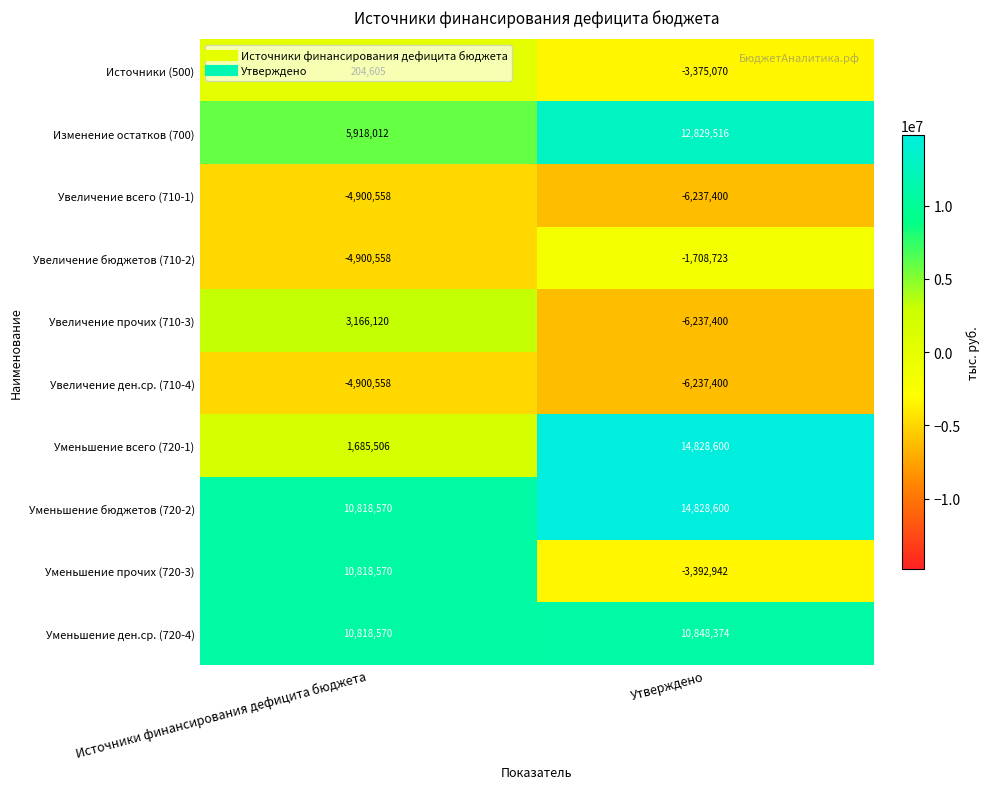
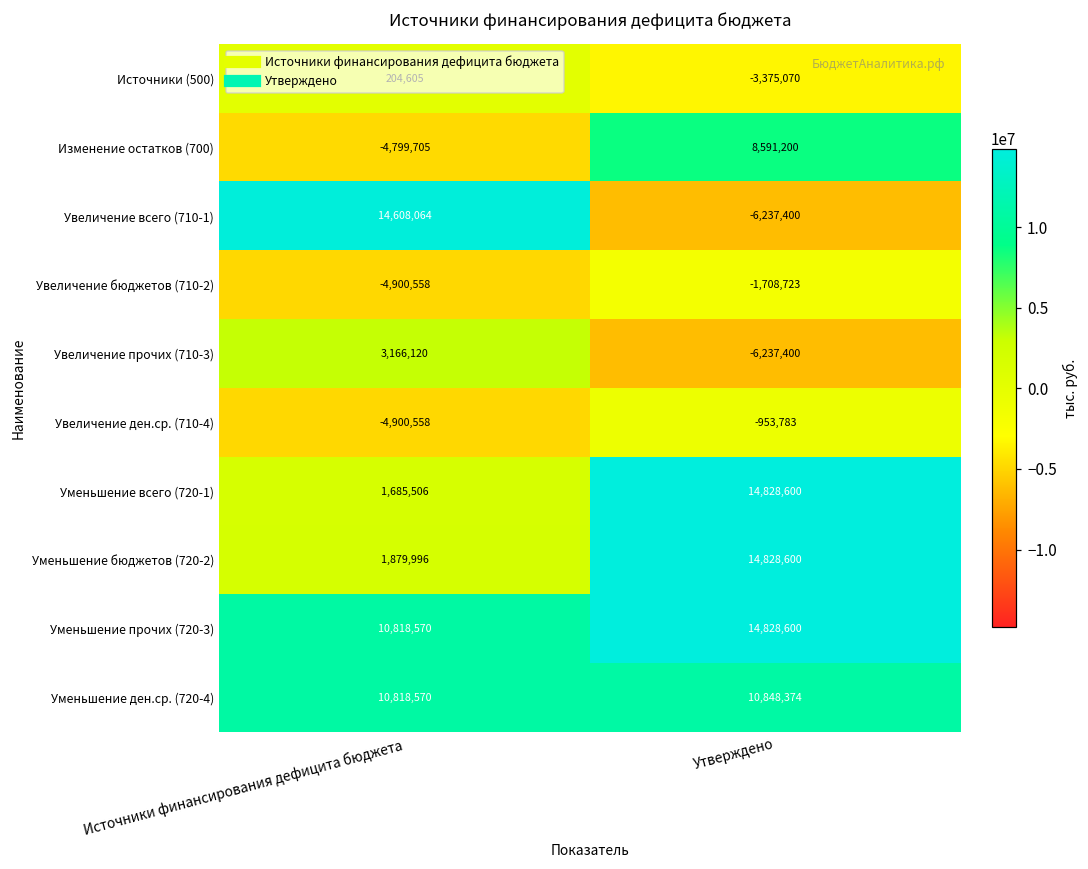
  {
    "Изменение остатков (700)": {
-     "Источники финансирования дефицита бюджета": "5,918,012",
-     "Утверждено": "12,829,516"
+     "Источники финансирования дефицита бюджета": "-4,799,705",
+     "Утверждено": "8,591,200"
    },
    "Увеличение всего (710-1)": {
-     "Источники финансирования дефицита бюджета": "-4,900,558",
+     "Источники финансирования дефицита бюджета": "14,608,064",
      "Утверждено": "-6,237,400"
    },
    "Увеличение бюджетов (710-2)": {
      "Источники финансирования дефицита бюджета": "-4,900,558",
      "Утверждено": "-1,708,723"
    },
    "Увеличение прочих (710-3)": {
      "Источники финансирования дефицита бюджета": "3,166,120",
      "Утверждено": "-6,237,400"
    },
    "Увеличение ден.ср. (710-4)": {
      "Источники финансирования дефицита бюджета": "-4,900,558",
-     "Утверждено": "-6,237,400"
+     "Утверждено": "-953,783"
    },
    "Уменьшение всего (720-1)": {
      "Источники финансирования дефицита бюджета": "1,685,506",
      "Утверждено": "14,828,600"
    },
    "Уменьшение бюджетов (720-2)": {
-     "Источники финансирования дефицита бюджета": "10,818,570",
+     "Источники финансирования дефицита бюджета": "1,879,996",
      "Утверждено": "14,828,600"
    },
    "Уменьшение прочих (720-3)": {
      "Источники финансирования дефицита бюджета": "10,818,570",
-     "Утверждено": "-3,392,942"
+     "Утверждено": "14,828,600"
    },
    "Уменьшение ден.ср. (720-4)": {
      "Источники финансирования дефицита бюджета": "10,818,570",
      "Утверждено": "10,848,374"
    }
  }
